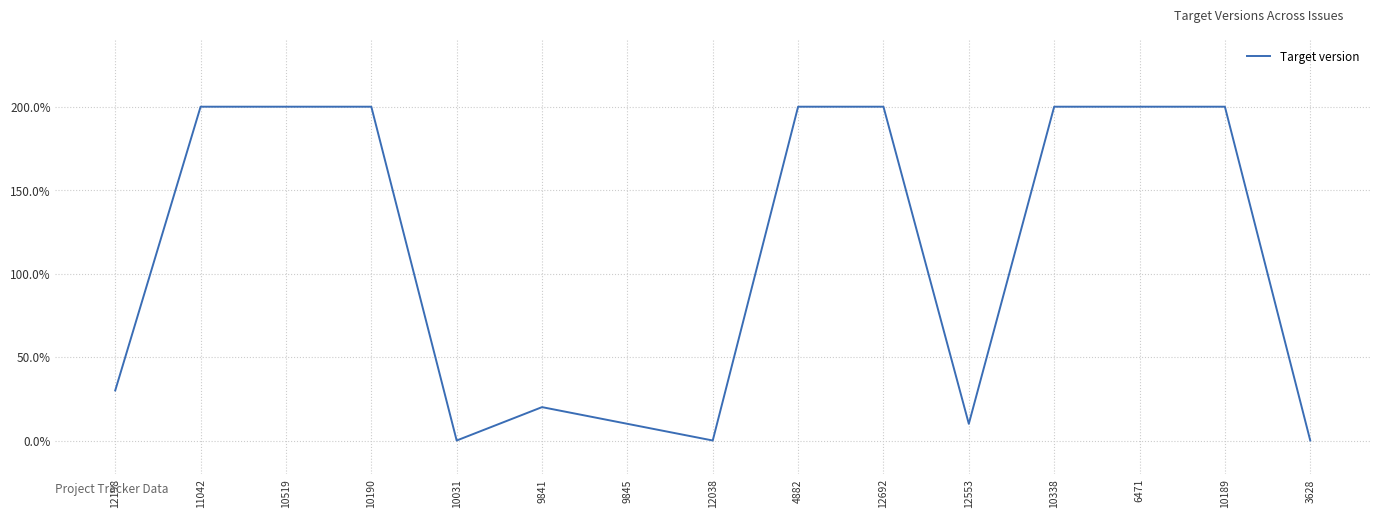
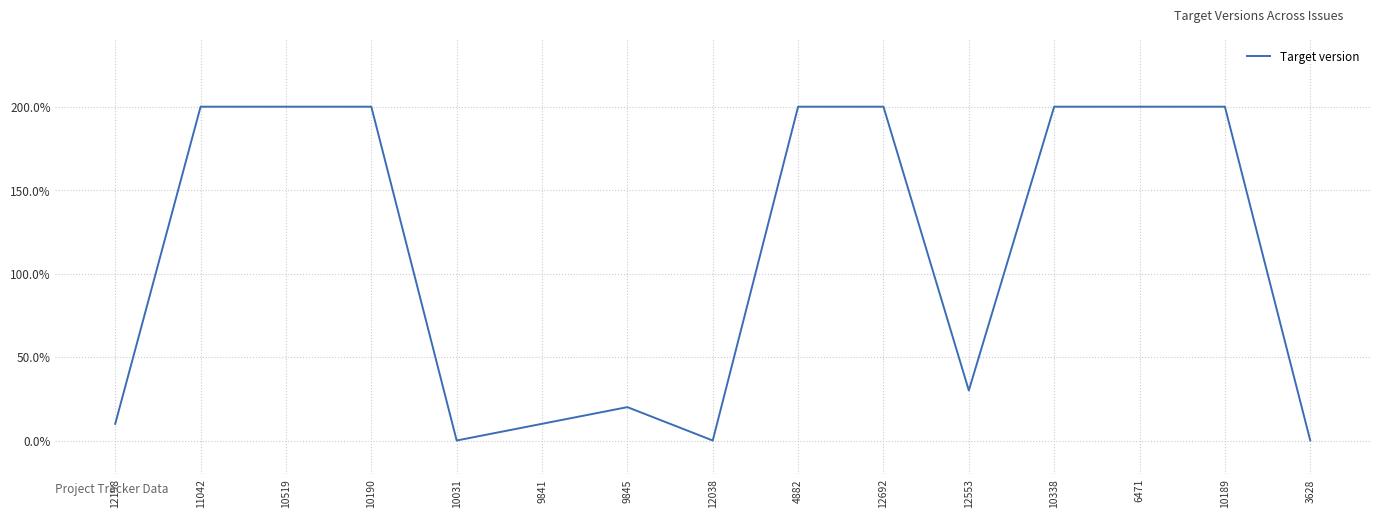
  {
-   "12198": "30%",
+   "12198": "10%",
    "11042": "200%",
    "10519": "200%",
    "10190": "200%",
    "10031": "0%",
-   "9841": "20%",
-   "9845": "10%",
+   "9841": "10%",
+   "9845": "20%",
    "12038": "0%",
    "4882": "200%",
    "12692": "200%",
-   "12553": "10%",
+   "12553": "30%",
    "10338": "200%",
    "6471": "200%",
    "10189": "200%",
    "3628": "0%"
  }
